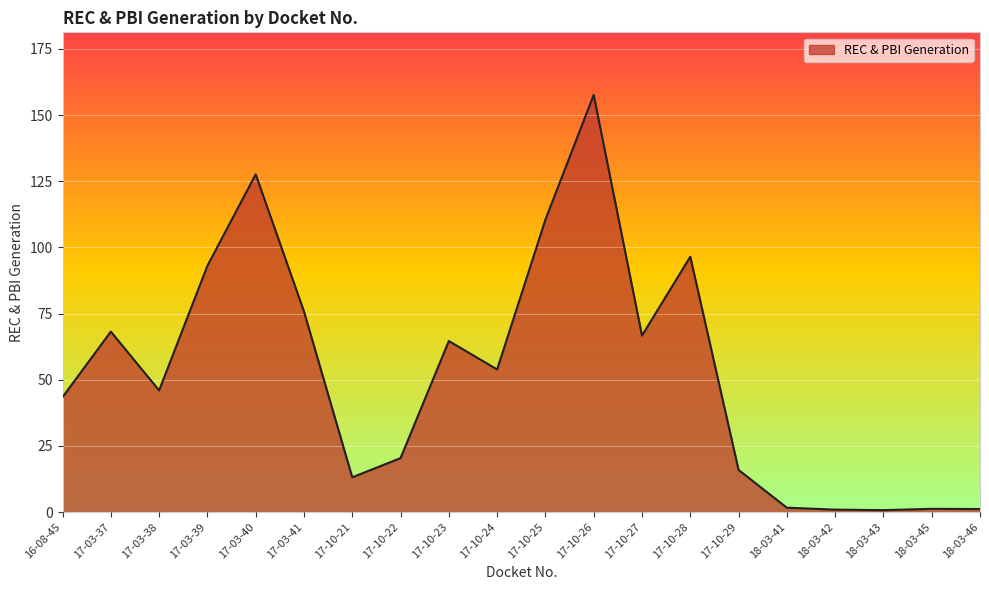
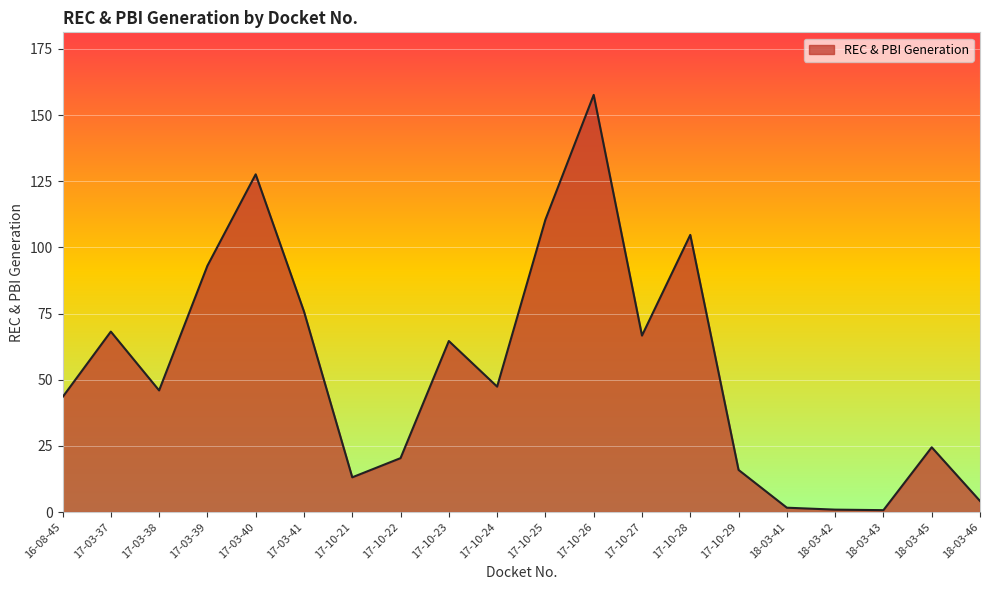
  {
    "16-08-45": 43,
    "17-03-37": 68,
    "17-03-38": 46,
    "17-03-39": 93,
    "17-03-40": 128,
    "17-03-41": 76,
    "17-10-21": 13,
    "17-10-22": 20,
    "17-10-23": 65,
-   "17-10-24": 54,
+   "17-10-24": 47,
    "17-10-25": 110,
    "17-10-26": 158,
    "17-10-27": 67,
-   "17-10-28": 96,
+   "17-10-28": 105,
    "17-10-29": 16,
    "18-03-41": 2,
    "18-03-42": 1,
    "18-03-43": 1,
-   "18-03-45": 1,
-   "18-03-46": 1
+   "18-03-45": 24,
+   "18-03-46": 4
  }
